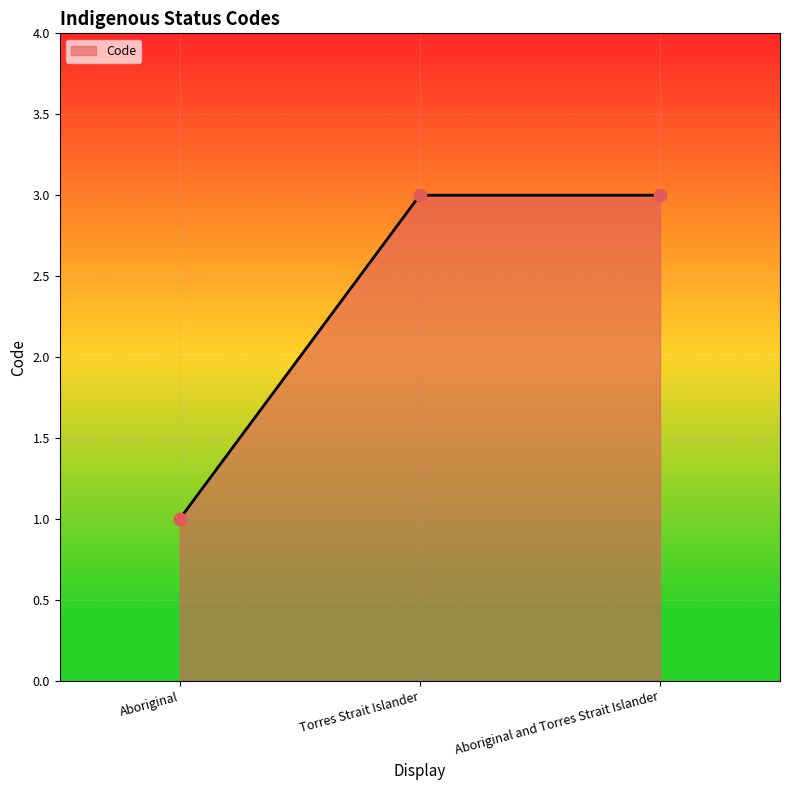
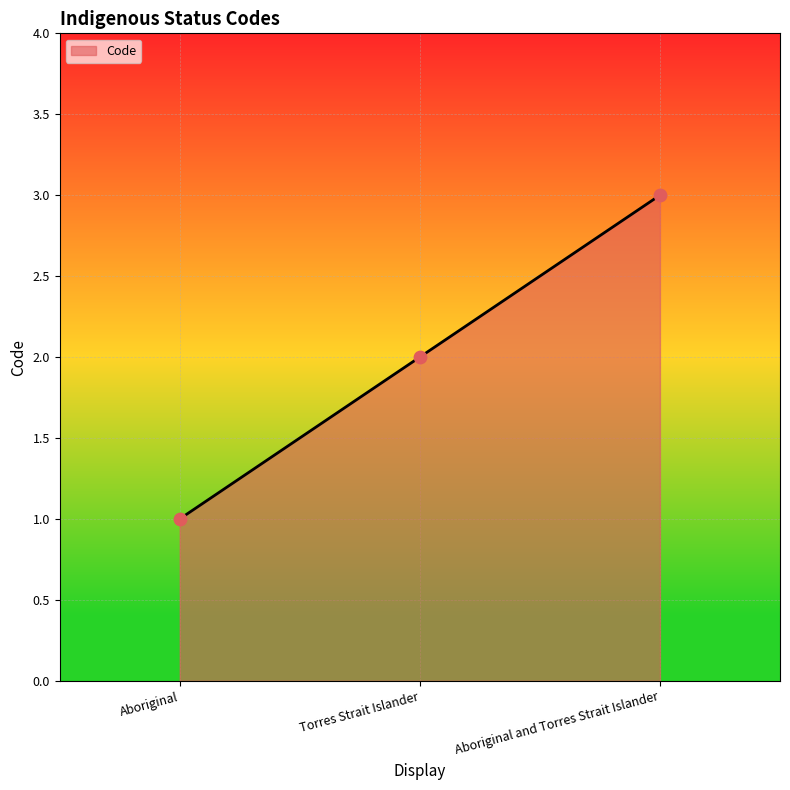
  {
    "Aboriginal": 1,
-   "Torres Strait Islander": 3,
+   "Torres Strait Islander": 2,
    "Aboriginal and Torres Strait Islander": 3
  }
